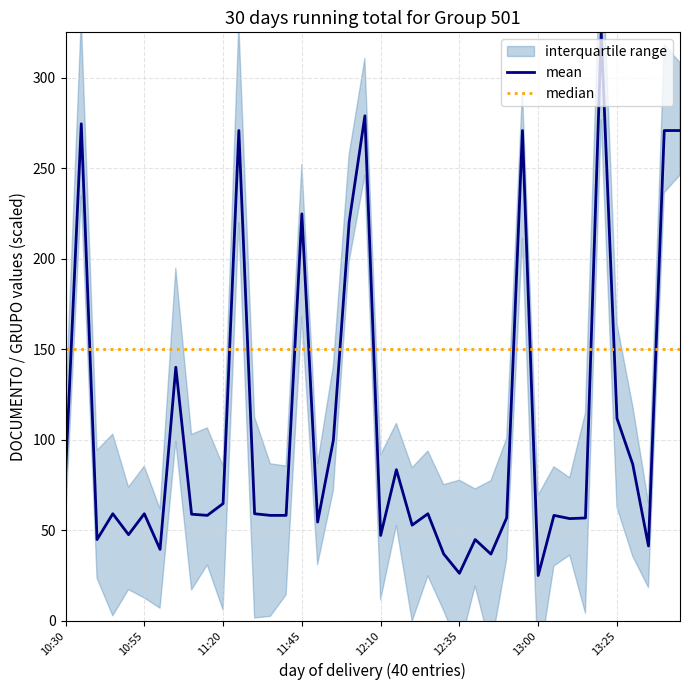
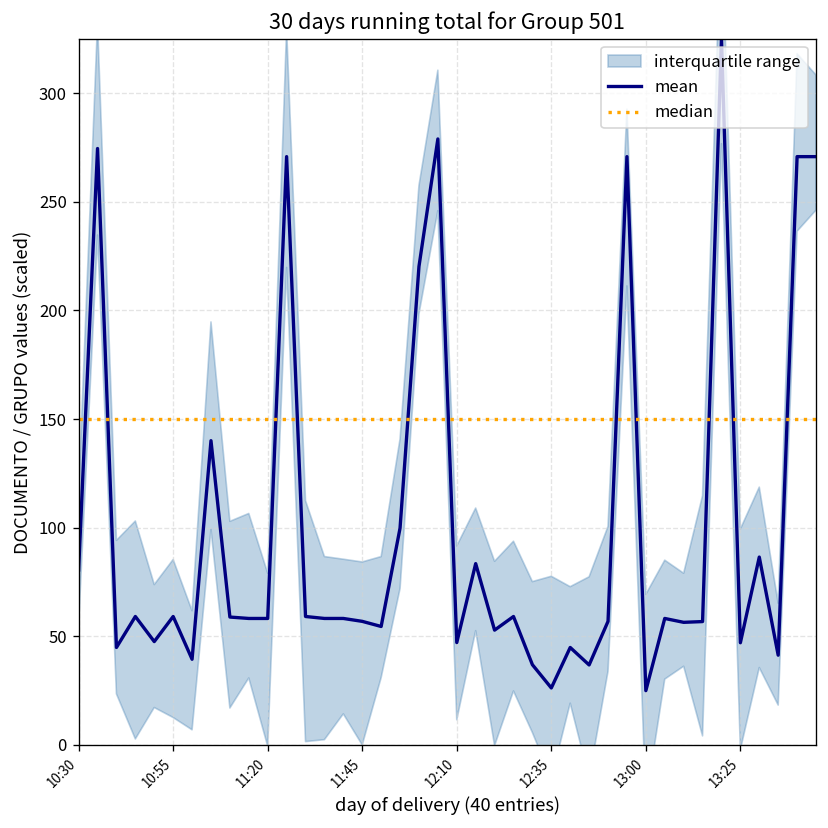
  {
    "mean": {
      "10:30": 81,
      "10:55": 59,
-     "11:20": 65,
-     "11:45": 225,
+     "11:20": 58,
+     "11:45": 57,
      "12:10": 47,
      "12:35": 26,
      "13:00": 25,
-     "13:25": 112
+     "13:25": 47
    },
    "median": {
      "10:30": 150,
      "10:55": 150,
      "11:20": 150,
      "11:45": 150,
      "12:10": 150,
      "12:35": 150,
      "13:00": 150,
      "13:25": 150
    }
  }
